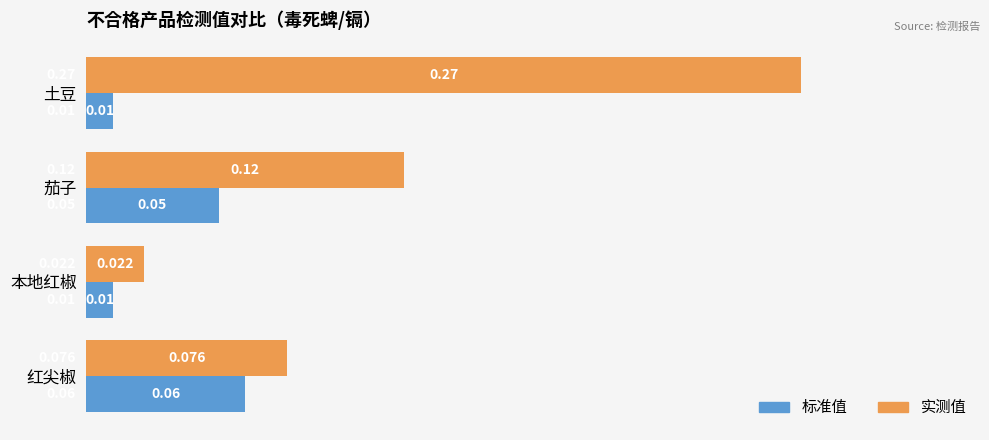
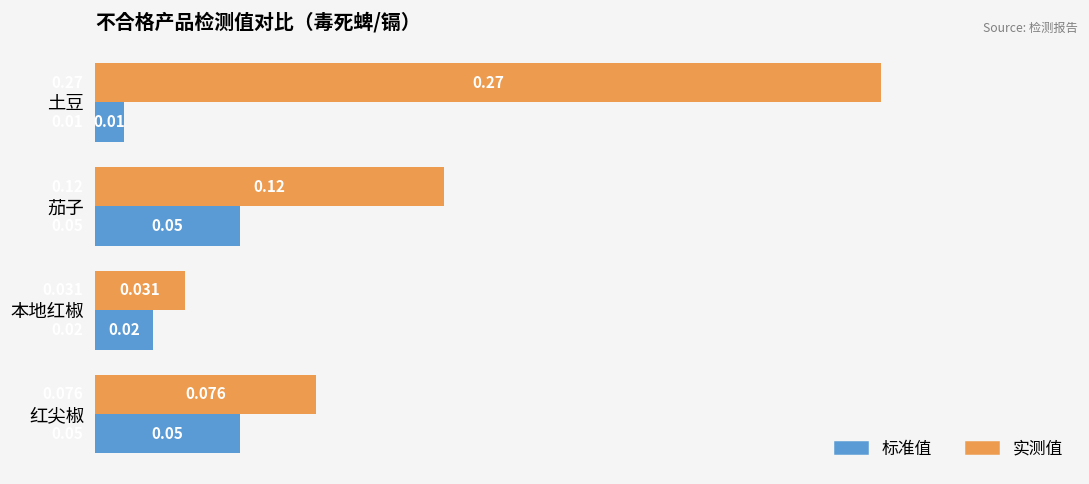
  {
    "标准值": {
      "土豆": 0.01,
      "茄子": 0.05,
-     "本地红椒": 0.01,
-     "红尖椒": 0.06
+     "本地红椒": 0.02,
+     "红尖椒": 0.05
    },
    "实测值": {
      "土豆": 0.27,
      "茄子": 0.12,
-     "本地红椒": 0.022,
+     "本地红椒": 0.031,
      "红尖椒": 0.076
    }
  }
